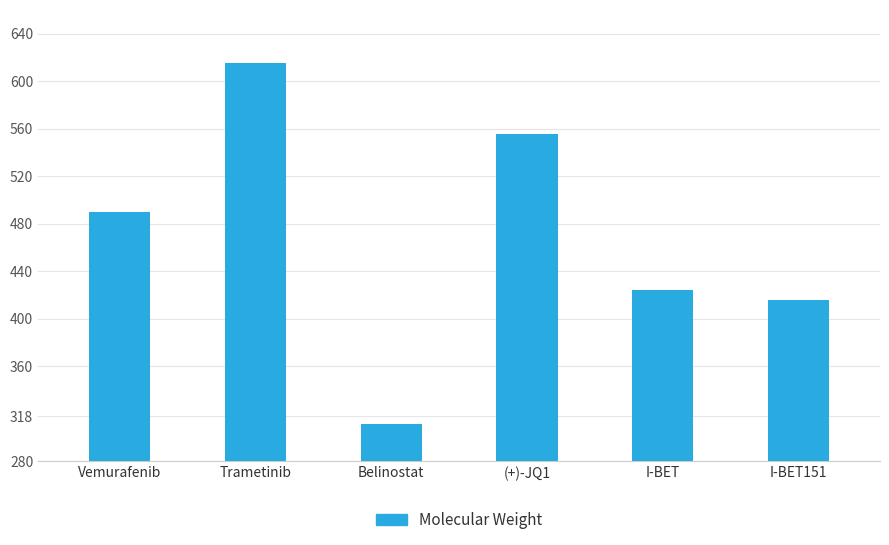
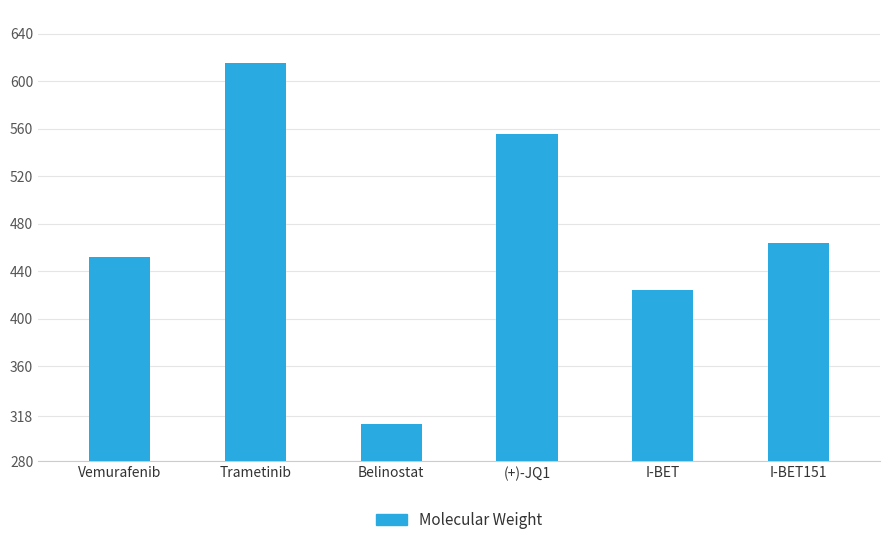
  {
-   "Vemurafenib": 490,
+   "Vemurafenib": 452,
    "Trametinib": 615,
    "Belinostat": 311,
    "(+)-JQ1": 556,
    "I-BET": 424,
-   "I-BET151": 415
+   "I-BET151": 464
  }
